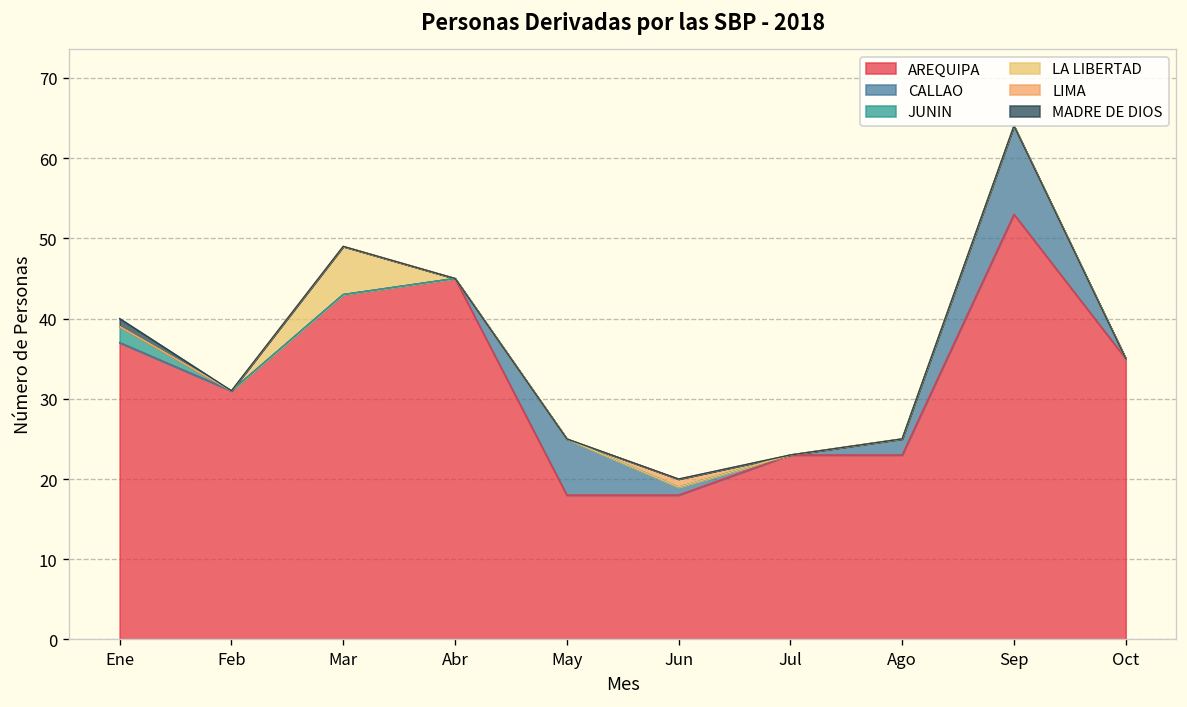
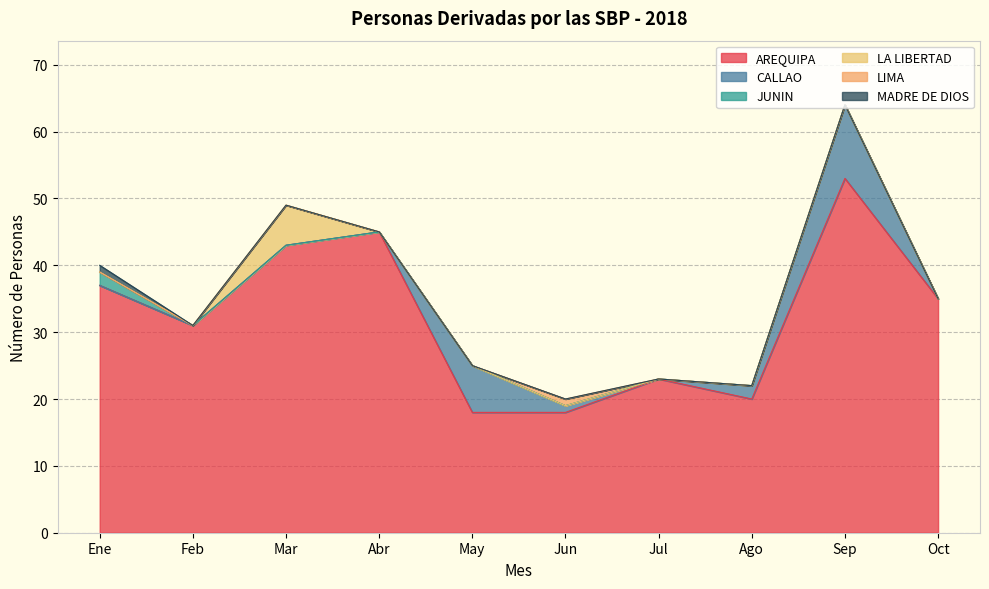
  {
    "AREQUIPA": {
      "May": 18,
      "Jun": 18,
-     "Ago": 23,
+     "Ago": 20,
      "Sep": 53
    },
    "MADRE DE DIOS": {
      "Ene": 1
    }
  }
